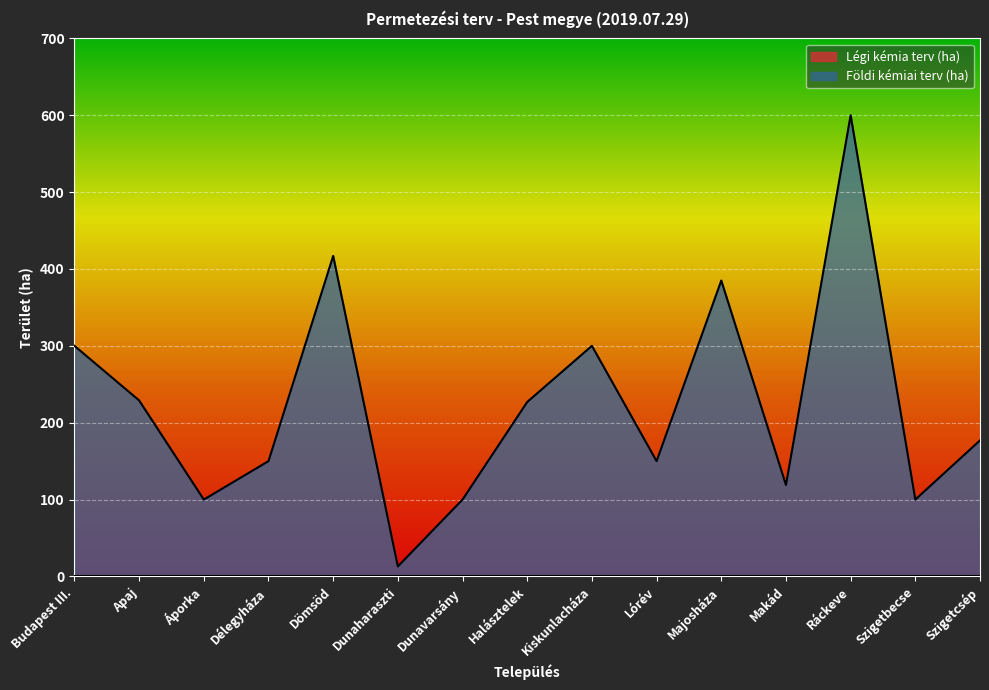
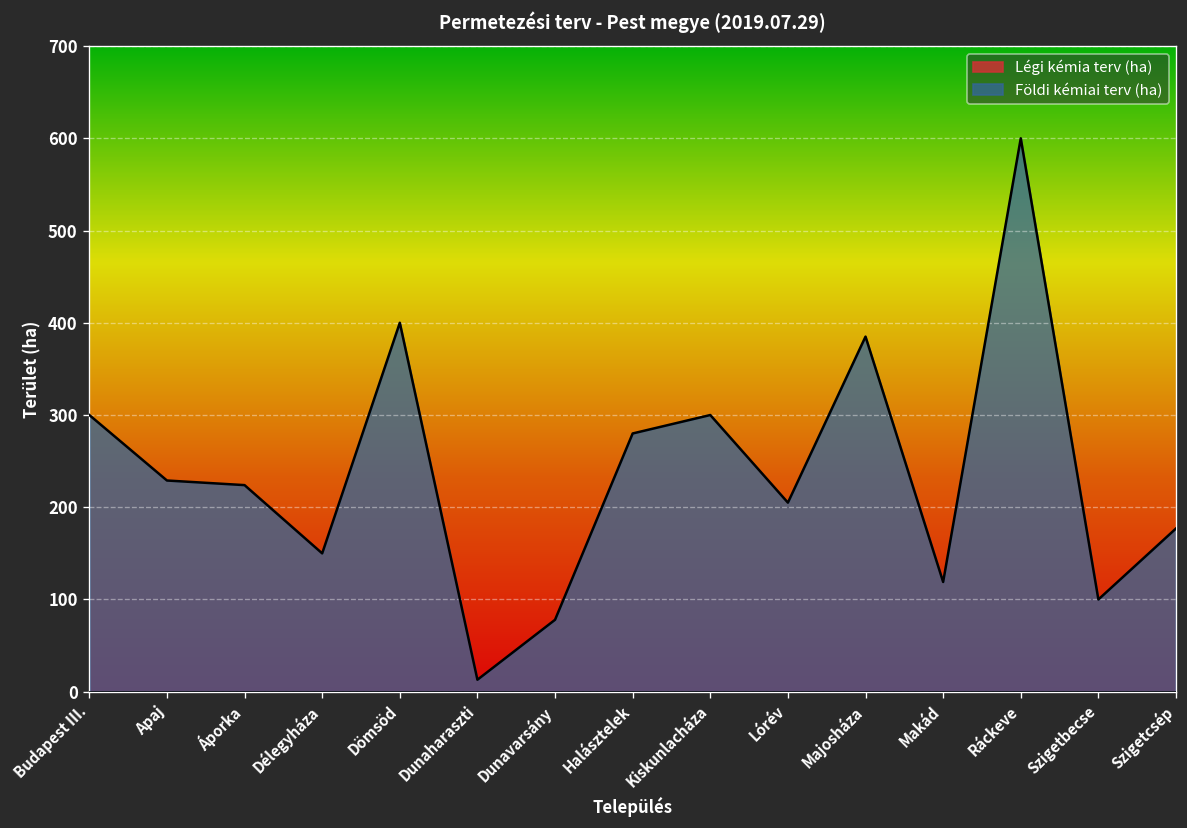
  {
    "Légi kémia terv (ha)": {
      "Budapest III.": 0,
      "Apaj": 0,
      "Áporka": 0,
      "Délegyháza": 0,
      "Dömsöd": 0,
      "Dunaharaszti": 0,
      "Dunavarsány": 0,
      "Halásztelek": 0,
      "Kiskunlacháza": 0,
      "Lórév": 0,
      "Majosháza": 0,
      "Makád": 0,
      "Ráckeve": 0,
      "Szigetbecse": 0,
      "Szigetcsép": 0
    },
    "Földi kémiai terv (ha)": {
      "Budapest III.": 300,
      "Apaj": 230,
-     "Áporka": 100,
+     "Áporka": 220,
      "Délegyháza": 150,
-     "Dömsöd": 420,
+     "Dömsöd": 400,
      "Dunaharaszti": 10,
-     "Dunavarsány": 100,
-     "Halásztelek": 230,
+     "Dunavarsány": 80,
+     "Halásztelek": 280,
      "Kiskunlacháza": 300,
-     "Lórév": 150,
+     "Lórév": 210,
      "Majosháza": 390,
      "Makád": 120,
      "Ráckeve": 600,
      "Szigetbecse": 100,
      "Szigetcsép": 180
    }
  }
